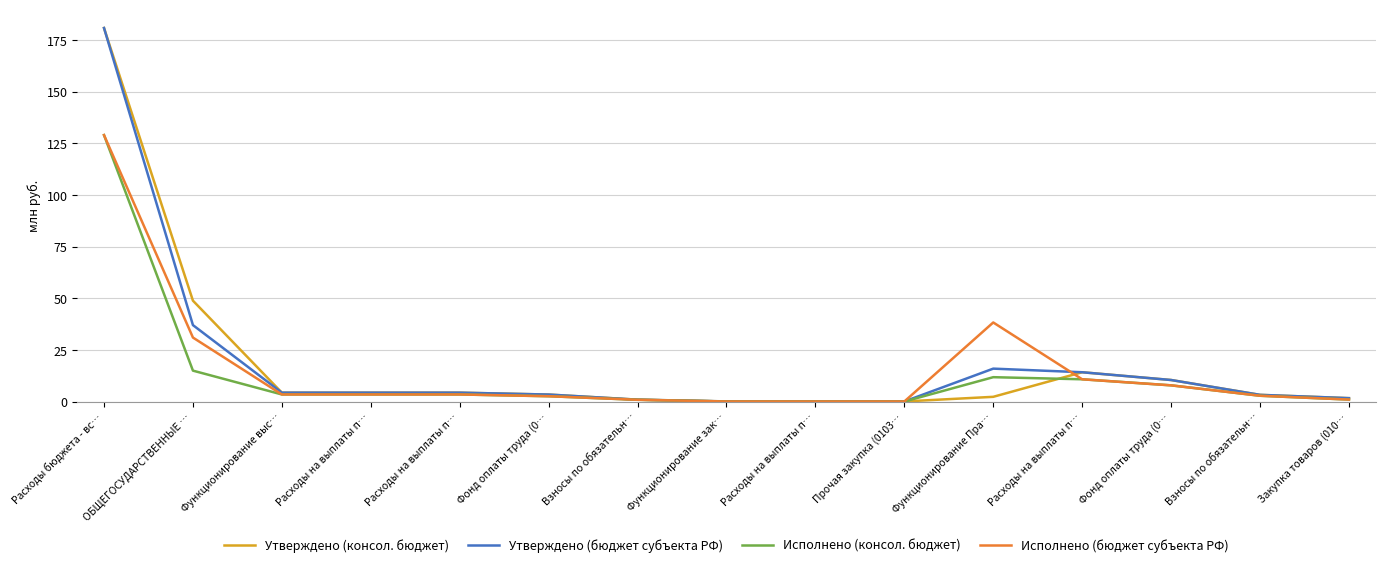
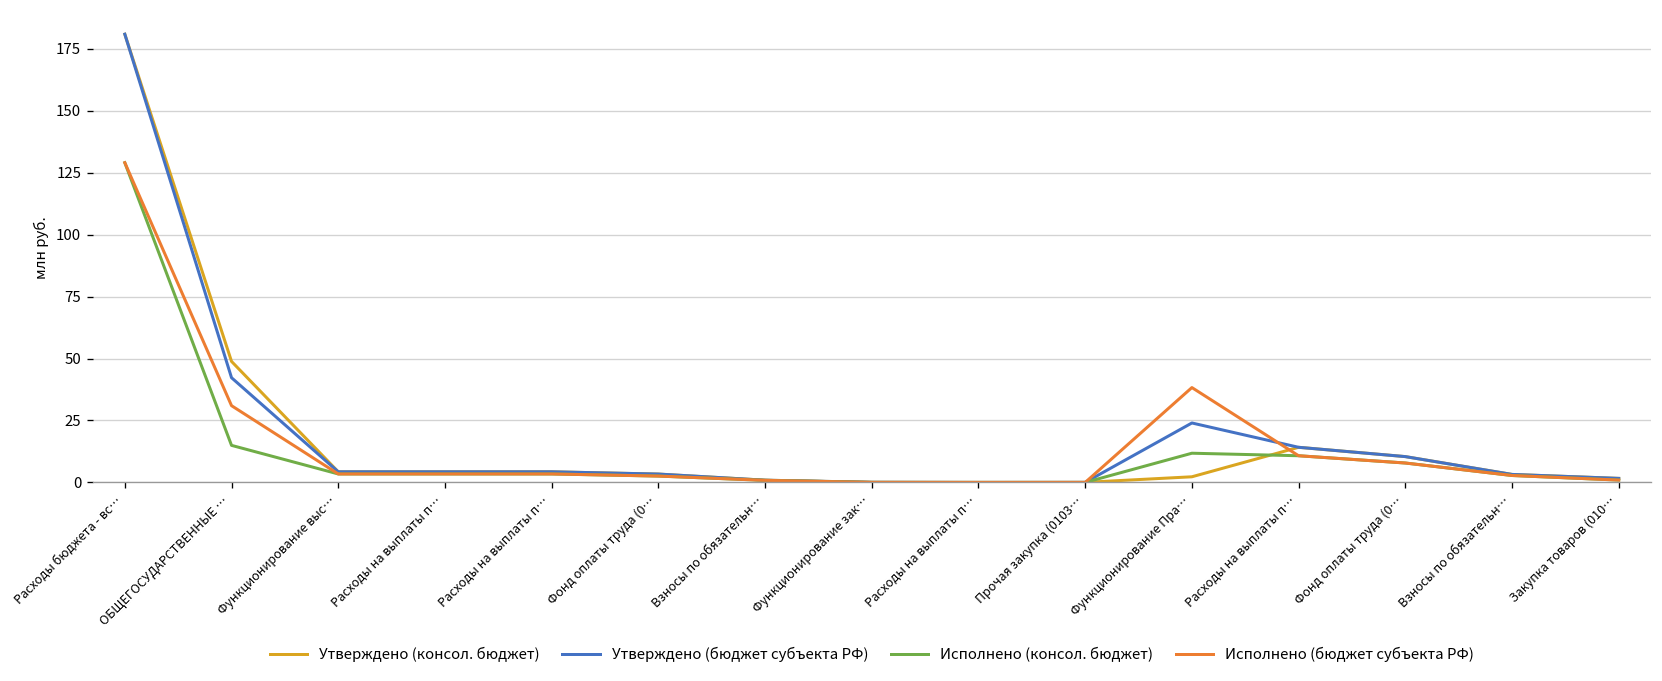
  {
    "Утверждено (бюджет субъекта РФ)": {
-     "ОБЩЕГОСУДАРСТВЕННЫЕ …": 37,
-     "Функционирование Пра…": 16
+     "ОБЩЕГОСУДАРСТВЕННЫЕ …": 42,
+     "Функционирование Пра…": 24
    },
    "Исполнено (консол. бюджет)": {
      "ОБЩЕГОСУДАРСТВЕННЫЕ …": 15,
      "Функционирование Пра…": 12
    }
  }
